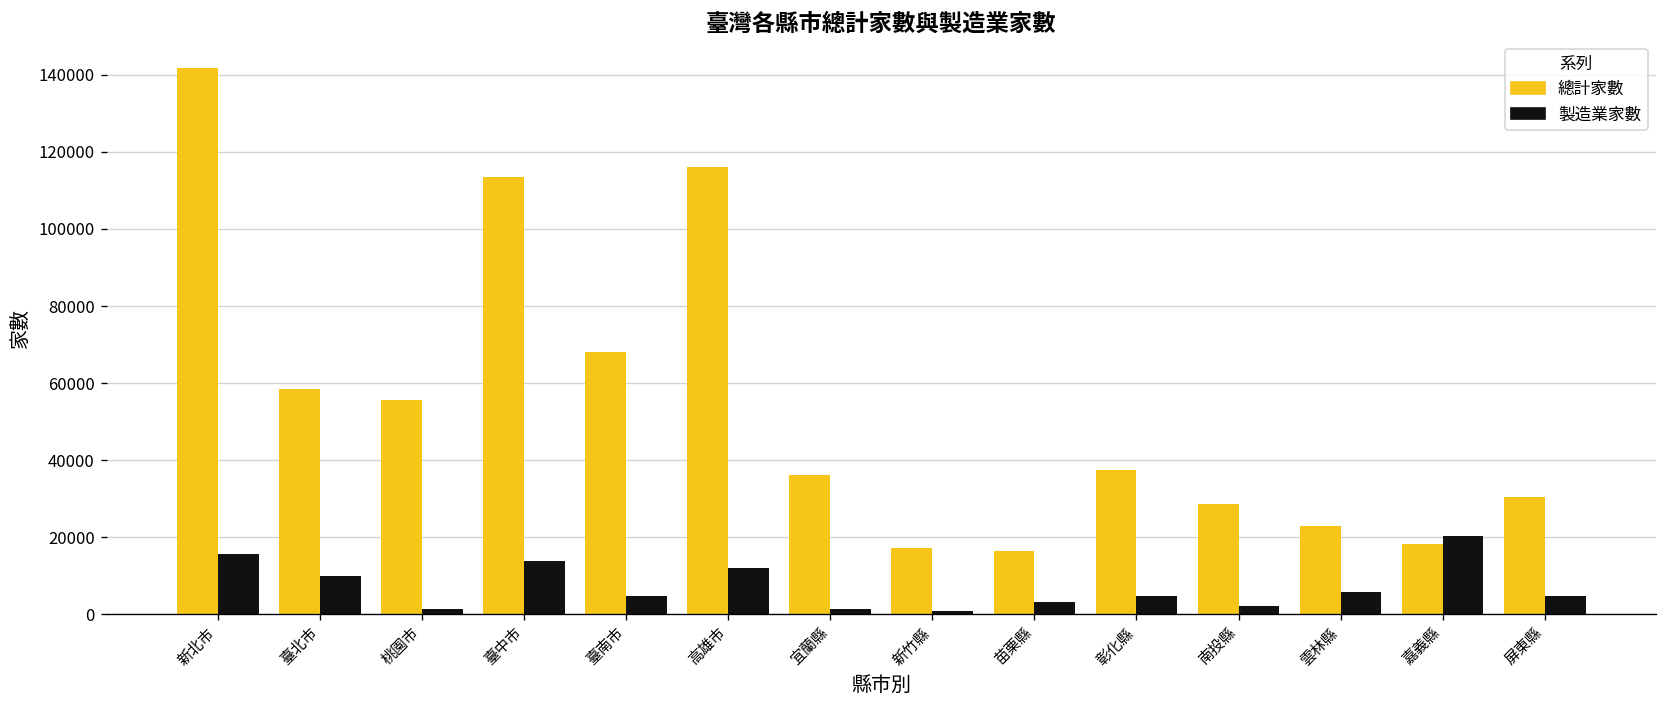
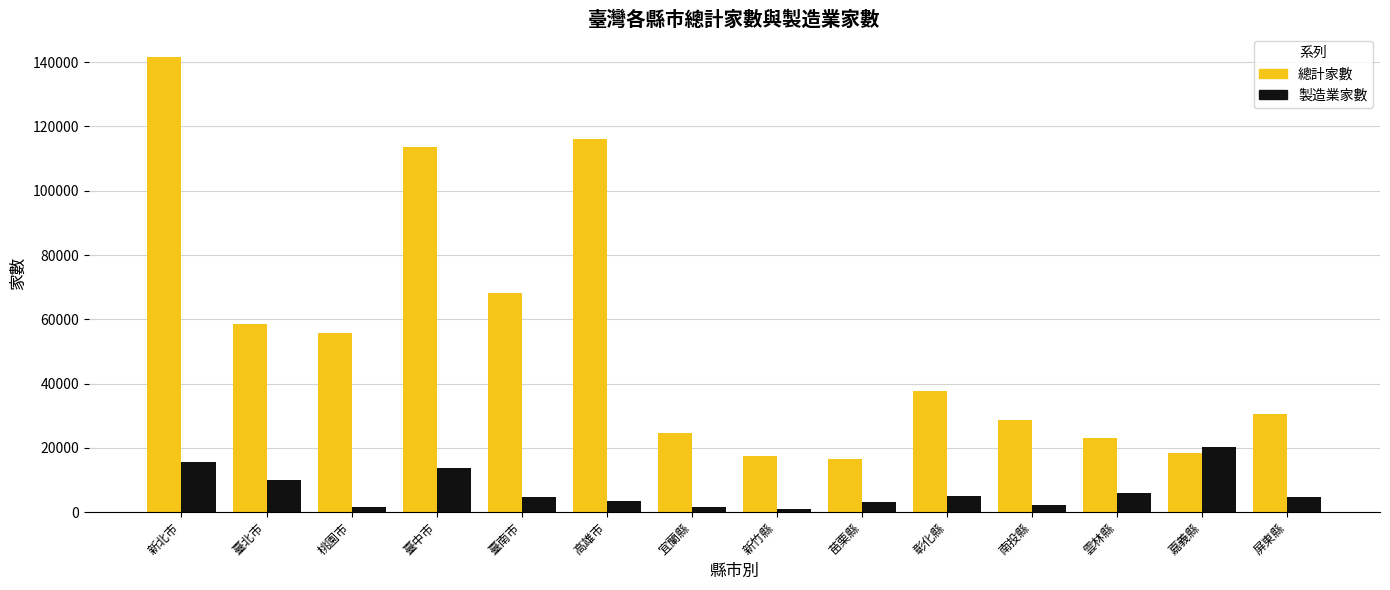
  {
    "總計家數": {
      "新北市": 142000,
      "臺北市": 59000,
      "桃園市": 56000,
      "臺中市": 114000,
      "臺南市": 68000,
      "高雄市": 116000,
-     "宜蘭縣": 36000,
+     "宜蘭縣": 25000,
      "新竹縣": 17000,
      "苗栗縣": 16000,
      "彰化縣": 38000,
      "南投縣": 29000,
      "雲林縣": 23000,
      "嘉義縣": 18000,
      "屏東縣": 30000
    },
    "製造業家數": {
      "新北市": 16000,
      "臺北市": 10000,
      "桃園市": 1000,
      "臺中市": 14000,
      "臺南市": 5000,
-     "高雄市": 12000,
+     "高雄市": 3000,
      "宜蘭縣": 2000,
      "新竹縣": 1000,
      "苗栗縣": 3000,
      "彰化縣": 5000,
      "南投縣": 2000,
      "雲林縣": 6000,
      "嘉義縣": 20000,
      "屏東縣": 5000
    }
  }
